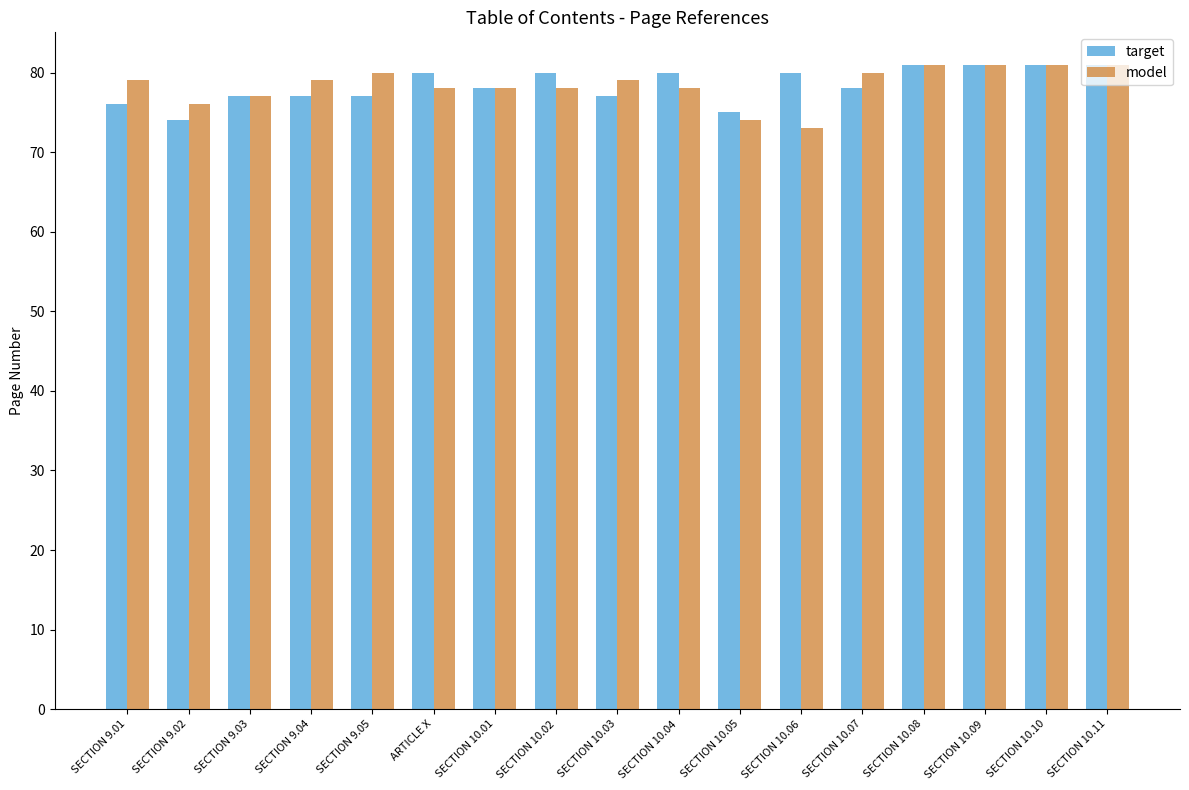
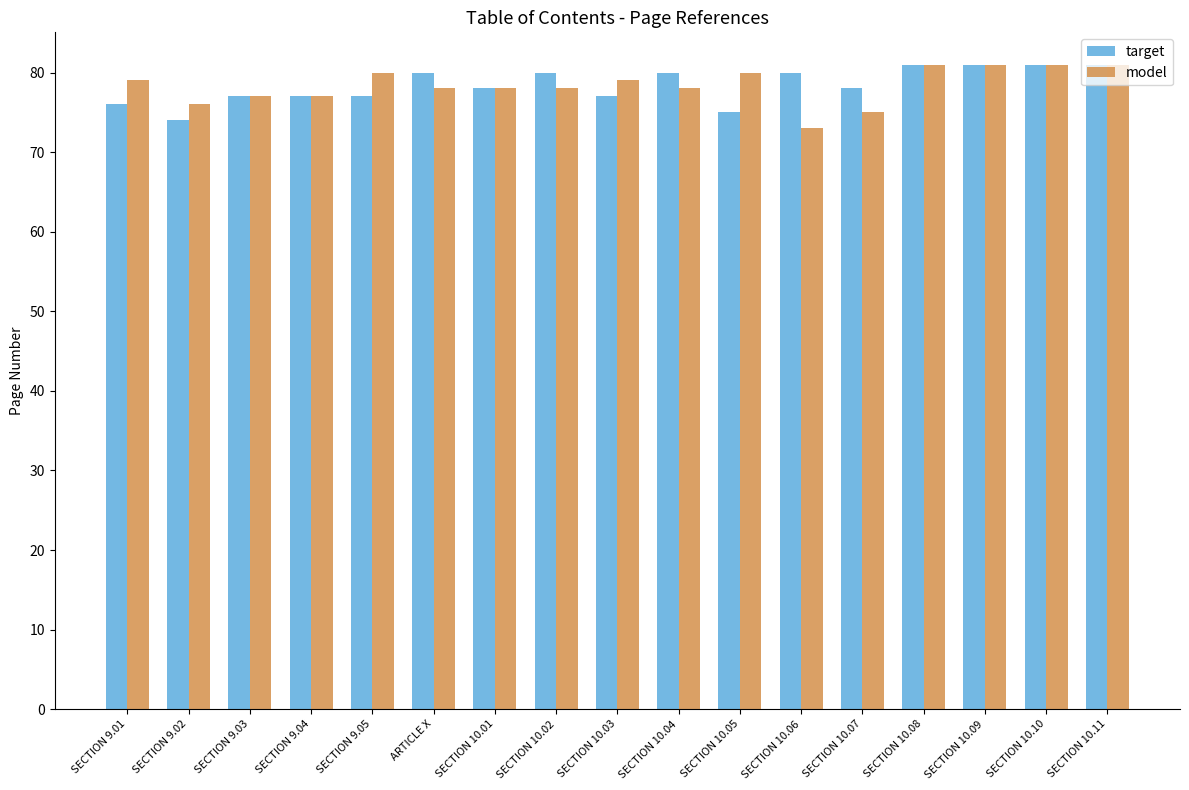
  {
    "target": {
      "SECTION 9.01": 76,
      "SECTION 9.02": 74,
      "SECTION 9.03": 77,
      "SECTION 9.04": 77,
      "SECTION 9.05": 77,
      "ARTICLE X": 80,
      "SECTION 10.01": 78,
      "SECTION 10.02": 80,
      "SECTION 10.03": 77,
      "SECTION 10.04": 80,
      "SECTION 10.05": 75,
      "SECTION 10.06": 80,
      "SECTION 10.07": 78,
      "SECTION 10.08": 81,
      "SECTION 10.09": 81,
      "SECTION 10.10": 81
    },
    "model": {
      "SECTION 9.01": 79,
      "SECTION 9.02": 76,
      "SECTION 9.03": 77,
-     "SECTION 9.04": 79,
+     "SECTION 9.04": 77,
      "SECTION 9.05": 80,
      "ARTICLE X": 78,
      "SECTION 10.01": 78,
      "SECTION 10.02": 78,
      "SECTION 10.03": 79,
      "SECTION 10.04": 78,
-     "SECTION 10.05": 74,
+     "SECTION 10.05": 80,
      "SECTION 10.06": 73,
-     "SECTION 10.07": 80,
+     "SECTION 10.07": 75,
      "SECTION 10.08": 81,
      "SECTION 10.09": 81,
      "SECTION 10.10": 81
    }
  }
